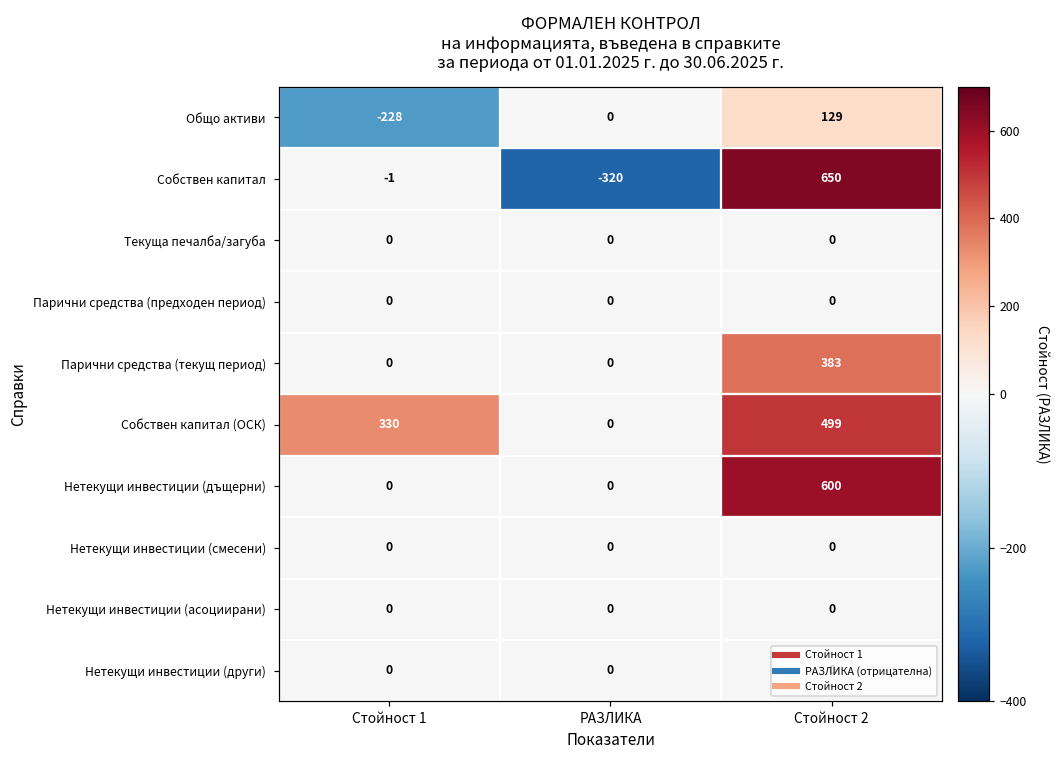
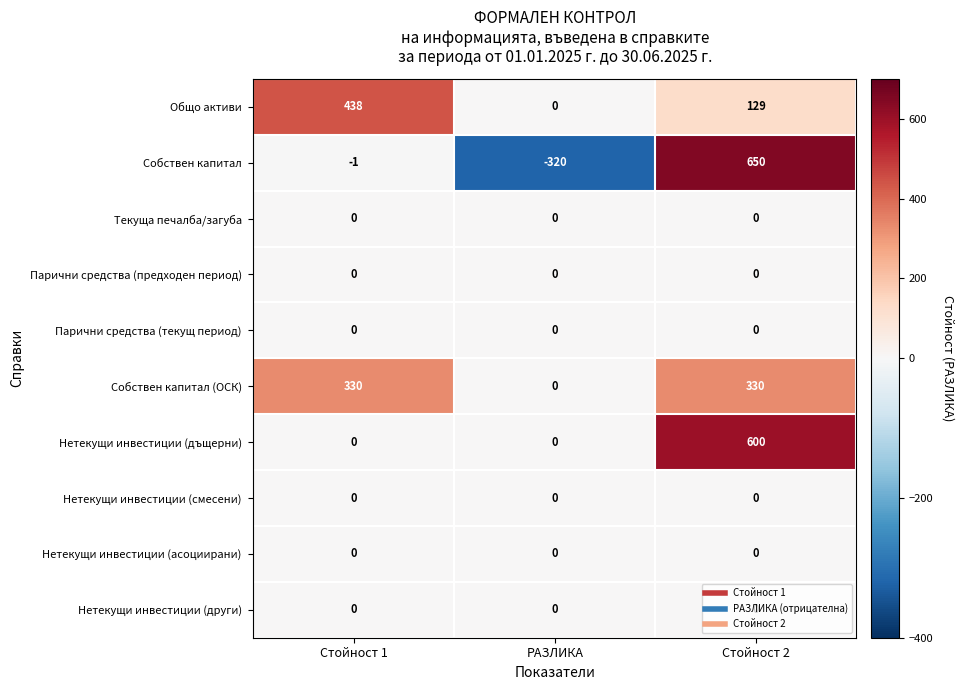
  {
    "Общо активи": {
-     "Стойност 1": -228,
+     "Стойност 1": 438,
      "РАЗЛИКА": 0,
      "Стойност 2": 129
    },
    "Собствен капитал": {
      "Стойност 1": -1,
      "РАЗЛИКА": -320,
      "Стойност 2": 650
    },
    "Текуща печалба/загуба": {
      "Стойност 1": 0,
      "РАЗЛИКА": 0,
      "Стойност 2": 0
    },
    "Парични средства (предходен период)": {
      "Стойност 1": 0,
      "РАЗЛИКА": 0,
      "Стойност 2": 0
    },
    "Парични средства (текущ период)": {
      "Стойност 1": 0,
      "РАЗЛИКА": 0,
-     "Стойност 2": 383
+     "Стойност 2": 0
    },
    "Собствен капитал (ОСК)": {
      "Стойност 1": 330,
      "РАЗЛИКА": 0,
-     "Стойност 2": 499
+     "Стойност 2": 330
    },
    "Нетекущи инвестиции (дъщерни)": {
      "Стойност 1": 0,
      "РАЗЛИКА": 0,
      "Стойност 2": 600
    },
    "Нетекущи инвестиции (смесени)": {
      "Стойност 1": 0,
      "РАЗЛИКА": 0,
      "Стойност 2": 0
    },
    "Нетекущи инвестиции (асоциирани)": {
      "Стойност 1": 0,
      "РАЗЛИКА": 0,
      "Стойност 2": 0
    },
    "Нетекущи инвестиции (други)": {
      "Стойност 1": 0,
      "РАЗЛИКА": 0
    }
  }
